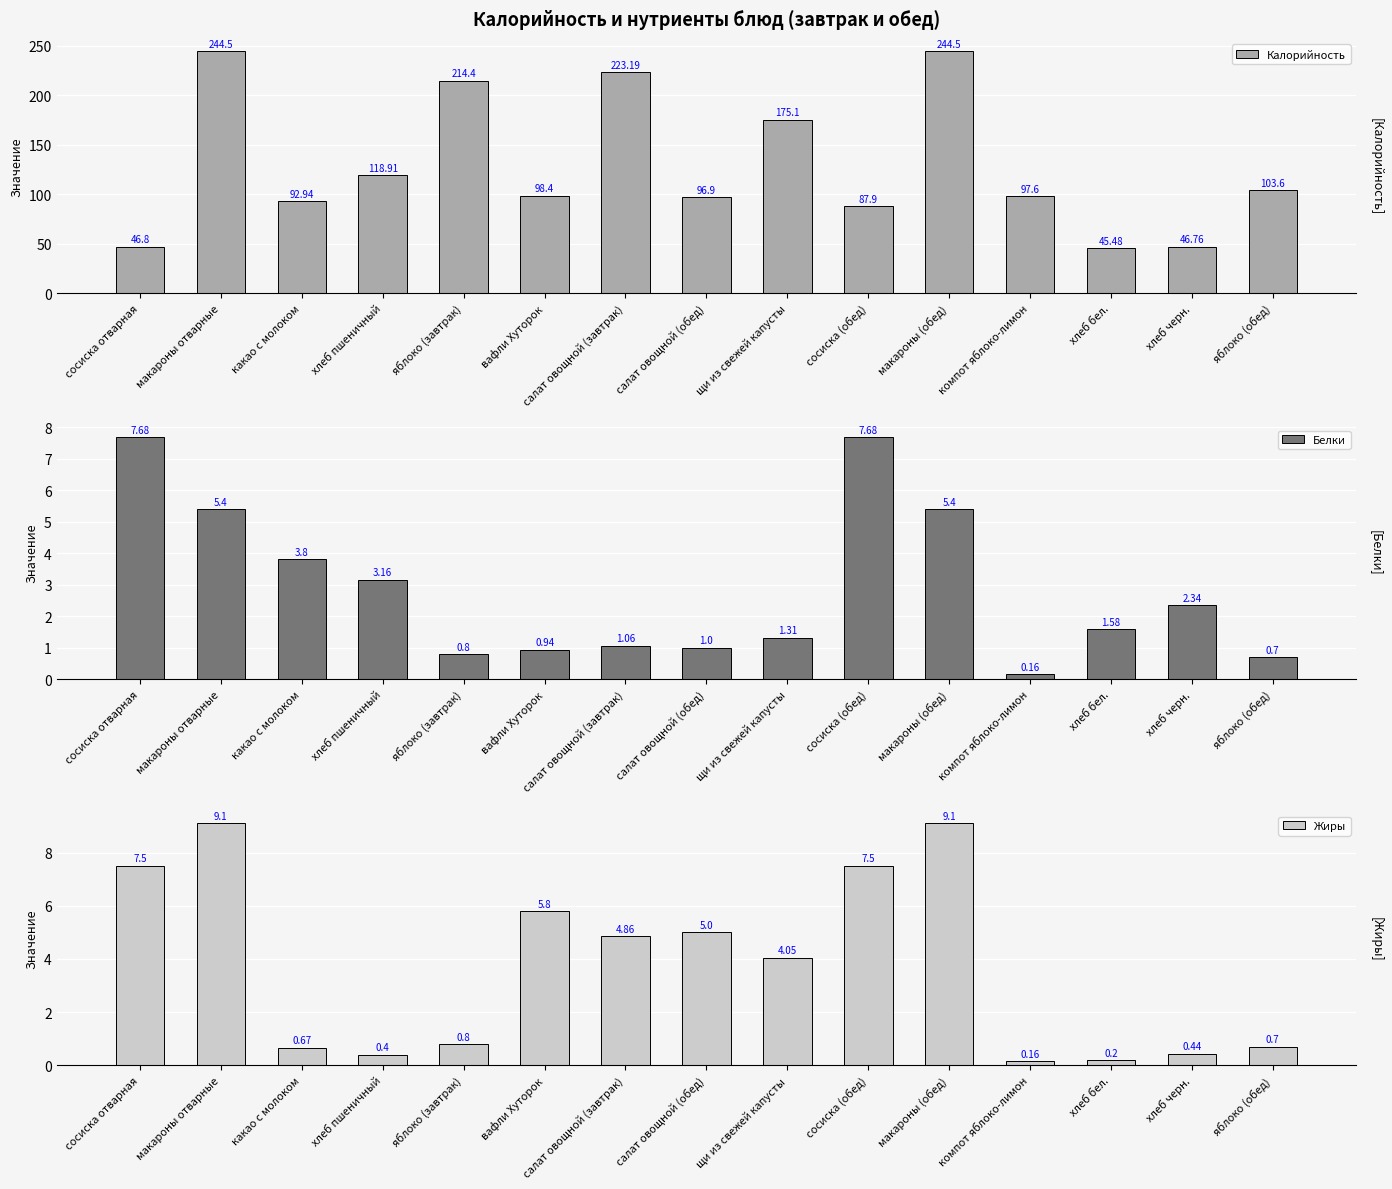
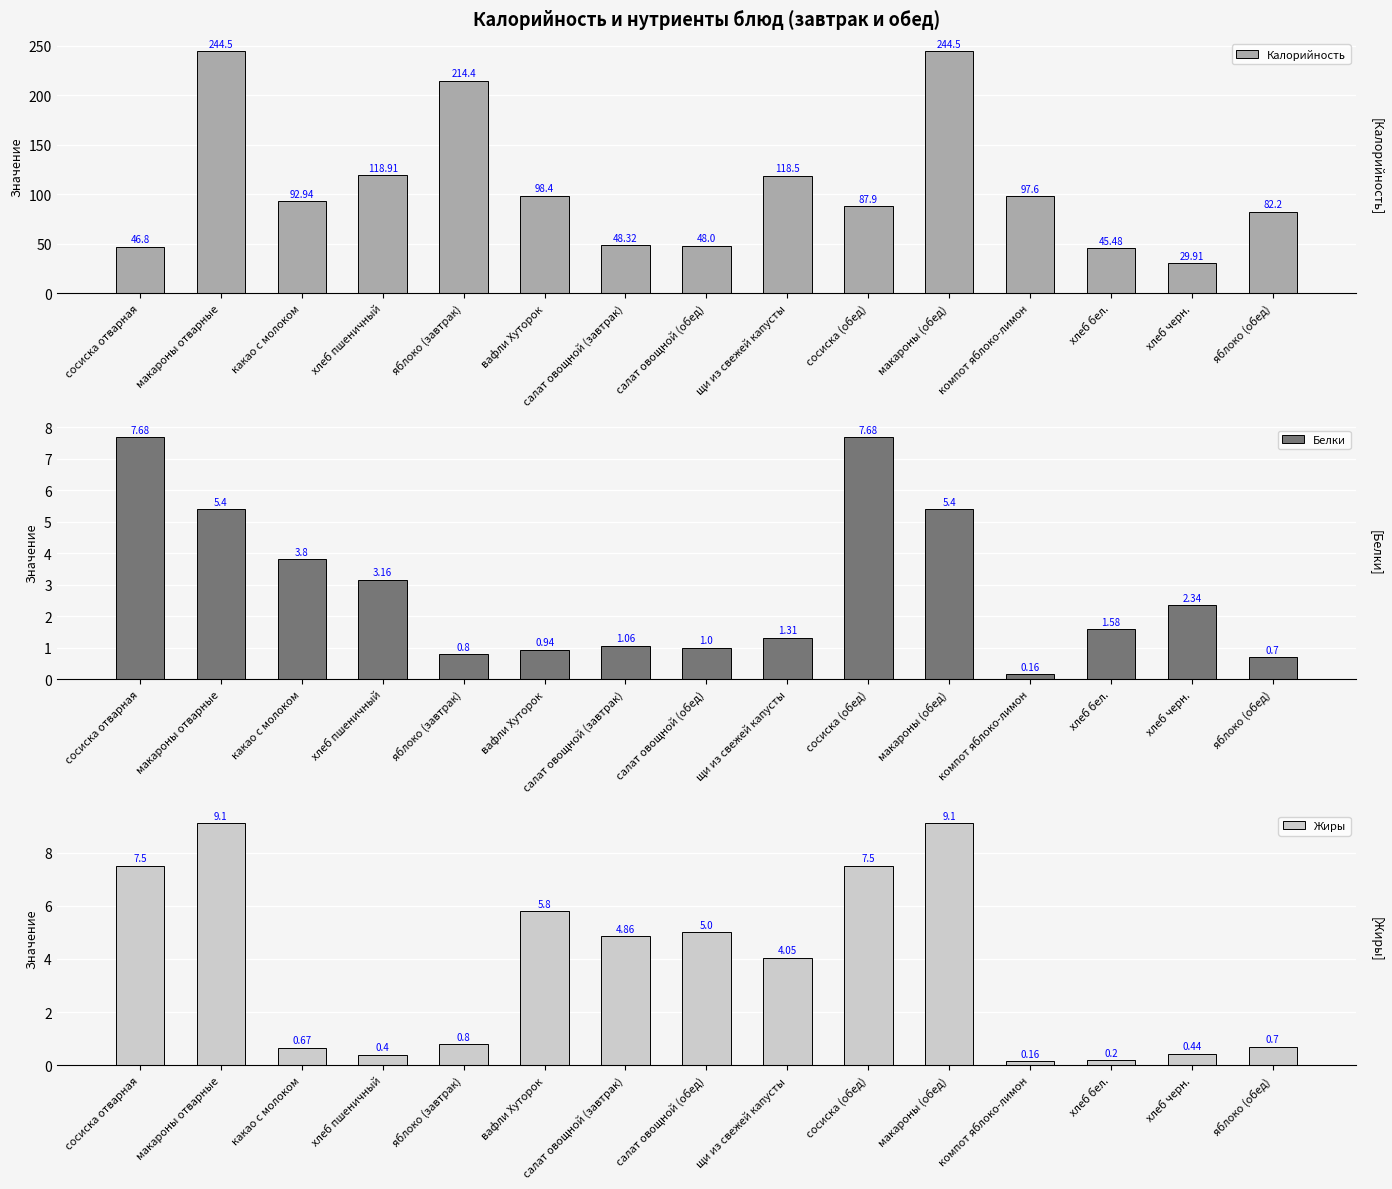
  {
    "Калорийность и нутриенты блюд (завтрак и обед)": {
      "сосиска отварная": 46.8,
      "макароны отварные": 244.5,
      "какао с молоком": 92.94,
      "хлеб пшеничный": 118.91,
      "яблоко (завтрак)": 214.4,
      "вафли Хуторок": 98.4,
-     "салат овощной (завтрак)": 223.19,
-     "салат овощной (обед)": 96.9,
-     "щи из свежей капусты": 175.1,
+     "салат овощной (завтрак)": 48.32,
+     "салат овощной (обед)": 48.0,
+     "щи из свежей капусты": 118.5,
      "сосиска (обед)": 87.9,
      "макароны (обед)": 244.5,
      "компот яблоко-лимон": 97.6,
      "хлеб бел.": 45.48,
-     "хлеб черн.": 46.76,
-     "яблоко (обед)": 103.6
+     "хлеб черн.": 29.91,
+     "яблоко (обед)": 82.2
    }
  }
